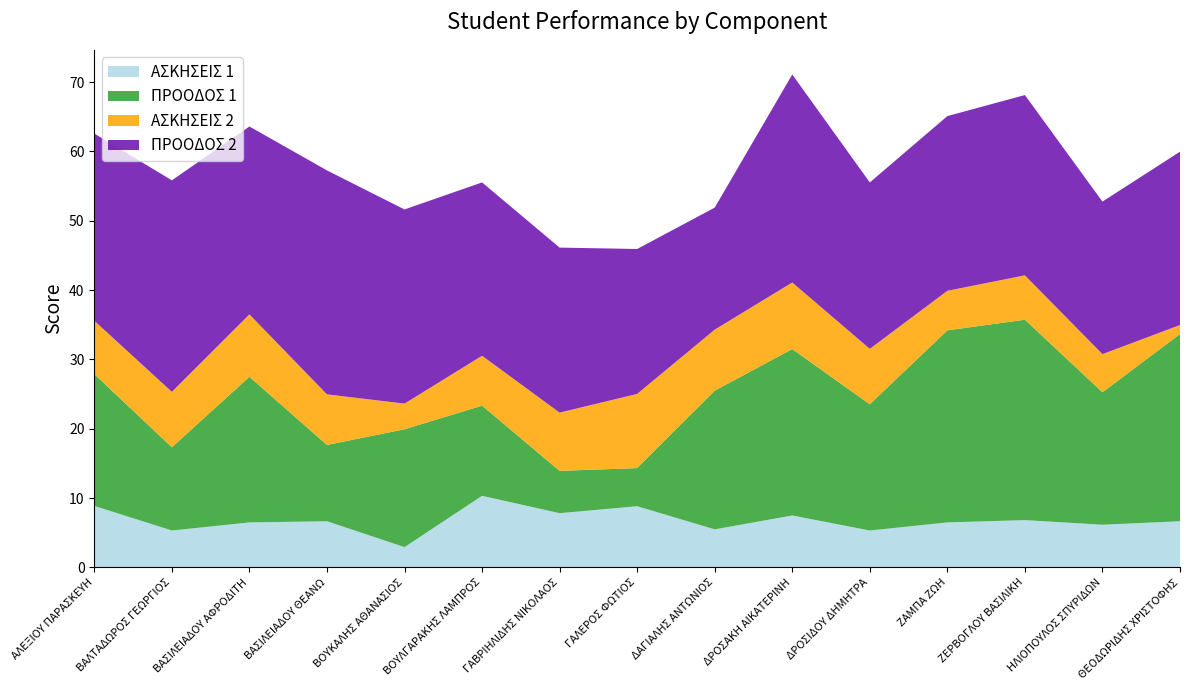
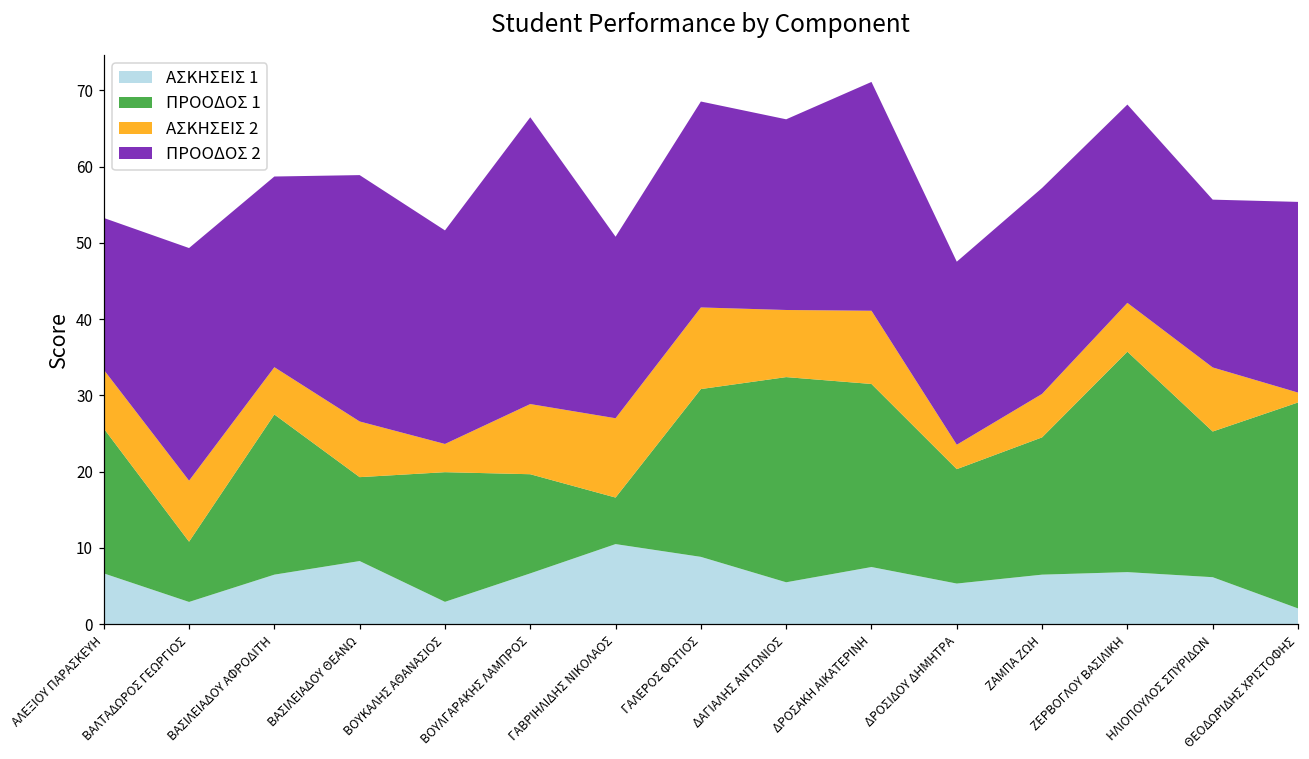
  {
    "ΑΣΚΗΣΕΙΣ 1": {
-     "ΑΛΕΞΙΟΥ ΠΑΡΑΣΚΕΥΗ": 9,
-     "ΒΑΛΤΑΔΩΡΟΣ ΓΕΩΡΓΙΟΣ": 5,
+     "ΑΛΕΞΙΟΥ ΠΑΡΑΣΚΕΥΗ": 7,
+     "ΒΑΛΤΑΔΩΡΟΣ ΓΕΩΡΓΙΟΣ": 3,
      "ΒΑΣΙΛΕΙΑΔΟΥ ΑΦΡΟΔΙΤΗ": 7,
-     "ΒΑΣΙΛΕΙΑΔΟΥ ΘΕΑΝΩ": 7,
+     "ΒΑΣΙΛΕΙΑΔΟΥ ΘΕΑΝΩ": 8,
      "ΒΟΥΚΑΛΗΣ ΑΘΑΝΑΣΙΟΣ": 3,
-     "ΒΟΥΛΓΑΡΑΚΗΣ ΛΑΜΠΡΟΣ": 10,
-     "ΓΑΒΡΙΗΛΙΔΗΣ ΝΙΚΟΛΑΟΣ": 8,
+     "ΒΟΥΛΓΑΡΑΚΗΣ ΛΑΜΠΡΟΣ": 7,
+     "ΓΑΒΡΙΗΛΙΔΗΣ ΝΙΚΟΛΑΟΣ": 11,
      "ΓΑΛΕΡΟΣ ΦΩΤΙΟΣ": 9,
      "ΔΑΓΙΑΛΗΣ ΑΝΤΩΝΙΟΣ": 6,
      "ΔΡΟΣΑΚΗ ΑΙΚΑΤΕΡΙΝΗ": 8,
      "ΔΡΟΣΙΔΟΥ ΔΗΜΗΤΡΑ": 5,
      "ΖΑΜΠΑ ΖΩΗ": 7,
      "ΖΕΡΒΟΓΛΟΥ ΒΑΣΙΛΙΚΗ": 7,
      "ΗΛΙΟΠΟΥΛΟΣ ΣΠΥΡΙΔΩΝ": 6,
-     "ΘΕΟΔΩΡΙΔΗΣ ΧΡΙΣΤΟΦΗΣ": 7
+     "ΘΕΟΔΩΡΙΔΗΣ ΧΡΙΣΤΟΦΗΣ": 2
    },
    "ΠΡΟΟΔΟΣ 1": {
      "ΑΛΕΞΙΟΥ ΠΑΡΑΣΚΕΥΗ": 19,
-     "ΒΑΛΤΑΔΩΡΟΣ ΓΕΩΡΓΙΟΣ": 12,
+     "ΒΑΛΤΑΔΩΡΟΣ ΓΕΩΡΓΙΟΣ": 8,
      "ΒΑΣΙΛΕΙΑΔΟΥ ΑΦΡΟΔΙΤΗ": 21,
      "ΒΑΣΙΛΕΙΑΔΟΥ ΘΕΑΝΩ": 11,
      "ΒΟΥΚΑΛΗΣ ΑΘΑΝΑΣΙΟΣ": 17,
      "ΒΟΥΛΓΑΡΑΚΗΣ ΛΑΜΠΡΟΣ": 13,
      "ΓΑΒΡΙΗΛΙΔΗΣ ΝΙΚΟΛΑΟΣ": 6,
-     "ΓΑΛΕΡΟΣ ΦΩΤΙΟΣ": 6,
-     "ΔΑΓΙΑΛΗΣ ΑΝΤΩΝΙΟΣ": 20,
+     "ΓΑΛΕΡΟΣ ΦΩΤΙΟΣ": 22,
+     "ΔΑΓΙΑΛΗΣ ΑΝΤΩΝΙΟΣ": 27,
      "ΔΡΟΣΑΚΗ ΑΙΚΑΤΕΡΙΝΗ": 24,
-     "ΔΡΟΣΙΔΟΥ ΔΗΜΗΤΡΑ": 18,
-     "ΖΑΜΠΑ ΖΩΗ": 28,
+     "ΔΡΟΣΙΔΟΥ ΔΗΜΗΤΡΑ": 15,
+     "ΖΑΜΠΑ ΖΩΗ": 18,
      "ΖΕΡΒΟΓΛΟΥ ΒΑΣΙΛΙΚΗ": 29,
      "ΗΛΙΟΠΟΥΛΟΣ ΣΠΥΡΙΔΩΝ": 19,
      "ΘΕΟΔΩΡΙΔΗΣ ΧΡΙΣΤΟΦΗΣ": 27
    },
    "ΑΣΚΗΣΕΙΣ 2": {
      "ΑΛΕΞΙΟΥ ΠΑΡΑΣΚΕΥΗ": 8,
      "ΒΑΛΤΑΔΩΡΟΣ ΓΕΩΡΓΙΟΣ": 8,
-     "ΒΑΣΙΛΕΙΑΔΟΥ ΑΦΡΟΔΙΤΗ": 9,
+     "ΒΑΣΙΛΕΙΑΔΟΥ ΑΦΡΟΔΙΤΗ": 6,
      "ΒΑΣΙΛΕΙΑΔΟΥ ΘΕΑΝΩ": 7,
      "ΒΟΥΚΑΛΗΣ ΑΘΑΝΑΣΙΟΣ": 4,
-     "ΒΟΥΛΓΑΡΑΚΗΣ ΛΑΜΠΡΟΣ": 7,
-     "ΓΑΒΡΙΗΛΙΔΗΣ ΝΙΚΟΛΑΟΣ": 8,
+     "ΒΟΥΛΓΑΡΑΚΗΣ ΛΑΜΠΡΟΣ": 9,
+     "ΓΑΒΡΙΗΛΙΔΗΣ ΝΙΚΟΛΑΟΣ": 10,
      "ΓΑΛΕΡΟΣ ΦΩΤΙΟΣ": 11,
      "ΔΑΓΙΑΛΗΣ ΑΝΤΩΝΙΟΣ": 9,
      "ΔΡΟΣΑΚΗ ΑΙΚΑΤΕΡΙΝΗ": 10,
-     "ΔΡΟΣΙΔΟΥ ΔΗΜΗΤΡΑ": 8,
+     "ΔΡΟΣΙΔΟΥ ΔΗΜΗΤΡΑ": 3,
      "ΖΑΜΠΑ ΖΩΗ": 6,
      "ΖΕΡΒΟΓΛΟΥ ΒΑΣΙΛΙΚΗ": 6,
-     "ΗΛΙΟΠΟΥΛΟΣ ΣΠΥΡΙΔΩΝ": 6,
+     "ΗΛΙΟΠΟΥΛΟΣ ΣΠΥΡΙΔΩΝ": 8,
      "ΘΕΟΔΩΡΙΔΗΣ ΧΡΙΣΤΟΦΗΣ": 1
    },
    "ΠΡΟΟΔΟΣ 2": {
-     "ΑΛΕΞΙΟΥ ΠΑΡΑΣΚΕΥΗ": 27,
+     "ΑΛΕΞΙΟΥ ΠΑΡΑΣΚΕΥΗ": 20,
      "ΒΑΛΤΑΔΩΡΟΣ ΓΕΩΡΓΙΟΣ": 31,
-     "ΒΑΣΙΛΕΙΑΔΟΥ ΑΦΡΟΔΙΤΗ": 27,
+     "ΒΑΣΙΛΕΙΑΔΟΥ ΑΦΡΟΔΙΤΗ": 25,
      "ΒΑΣΙΛΕΙΑΔΟΥ ΘΕΑΝΩ": 32,
      "ΒΟΥΚΑΛΗΣ ΑΘΑΝΑΣΙΟΣ": 28,
-     "ΒΟΥΛΓΑΡΑΚΗΣ ΛΑΜΠΡΟΣ": 25,
+     "ΒΟΥΛΓΑΡΑΚΗΣ ΛΑΜΠΡΟΣ": 38,
      "ΓΑΒΡΙΗΛΙΔΗΣ ΝΙΚΟΛΑΟΣ": 24,
-     "ΓΑΛΕΡΟΣ ΦΩΤΙΟΣ": 21,
-     "ΔΑΓΙΑΛΗΣ ΑΝΤΩΝΙΟΣ": 18,
+     "ΓΑΛΕΡΟΣ ΦΩΤΙΟΣ": 27,
+     "ΔΑΓΙΑΛΗΣ ΑΝΤΩΝΙΟΣ": 25,
      "ΔΡΟΣΑΚΗ ΑΙΚΑΤΕΡΙΝΗ": 30,
      "ΔΡΟΣΙΔΟΥ ΔΗΜΗΤΡΑ": 24,
-     "ΖΑΜΠΑ ΖΩΗ": 25,
+     "ΖΑΜΠΑ ΖΩΗ": 27,
      "ΖΕΡΒΟΓΛΟΥ ΒΑΣΙΛΙΚΗ": 26,
      "ΗΛΙΟΠΟΥΛΟΣ ΣΠΥΡΙΔΩΝ": 22,
      "ΘΕΟΔΩΡΙΔΗΣ ΧΡΙΣΤΟΦΗΣ": 25
    }
  }
